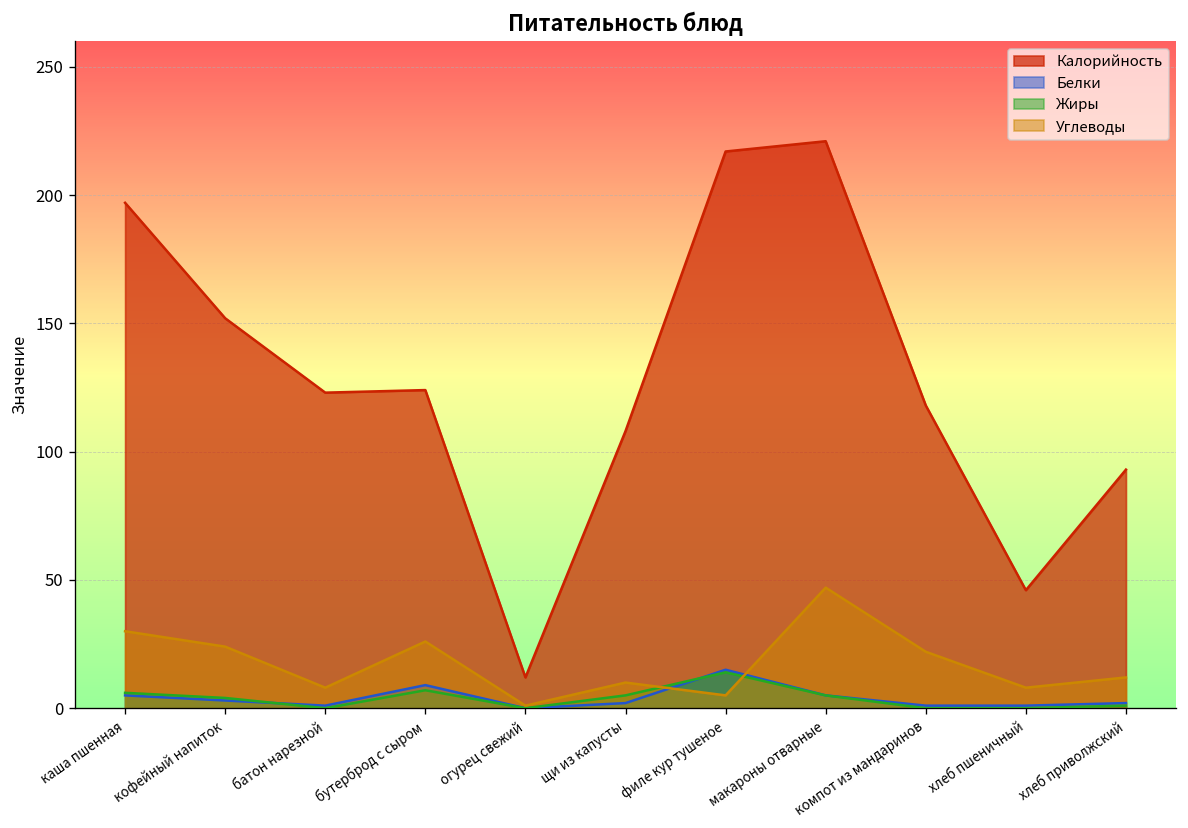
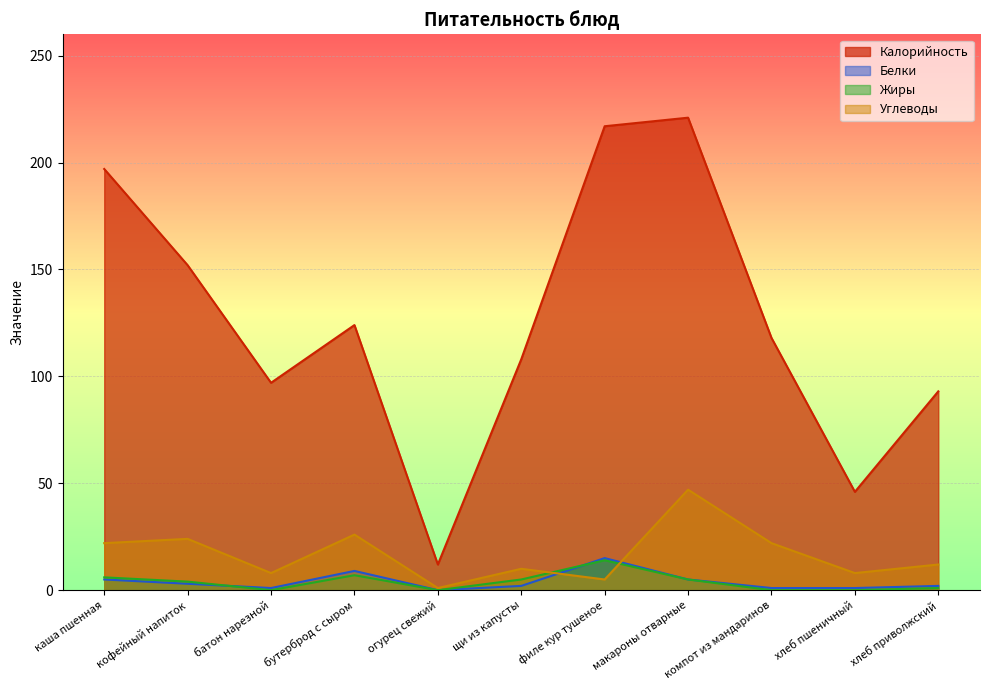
  {
    "Калорийность": {
      "каша пшенная": 197,
      "кофейный напиток": 152,
-     "батон нарезной": 123,
+     "батон нарезной": 97,
      "бутерброд с сыром": 124,
      "огурец свежий": 12,
      "щи из капусты": 108,
      "филе кур тушеное": 217,
      "макароны отварные": 221,
      "компот из мандаринов": 118,
      "хлеб пшеничный": 46,
      "хлеб приволжский": 93
    },
    "Белки": {
      "бутерброд с сыром": 9,
      "щи из капусты": 2
    },
    "Жиры": {
      "бутерброд с сыром": 7,
      "щи из капусты": 5
    },
    "Углеводы": {
-     "каша пшенная": 30,
+     "каша пшенная": 22,
      "кофейный напиток": 24,
      "батон нарезной": 8,
      "бутерброд с сыром": 26,
      "щи из капусты": 10,
      "филе кур тушеное": 5,
      "макароны отварные": 47,
      "компот из мандаринов": 22,
      "хлеб пшеничный": 8,
      "хлеб приволжский": 12
    }
  }
